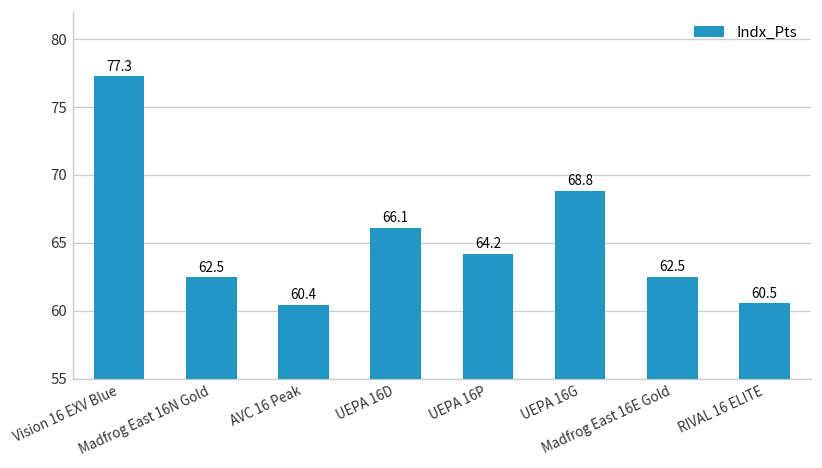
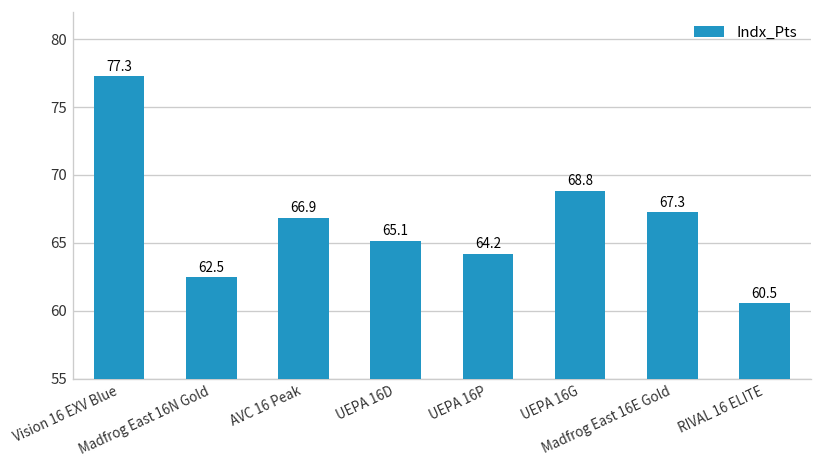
  {
    "Vision 16 EXV Blue": 77.3,
    "Madfrog East 16N Gold": 62.5,
-   "AVC 16 Peak": 60.4,
-   "UEPA 16D": 66.1,
+   "AVC 16 Peak": 66.9,
+   "UEPA 16D": 65.1,
    "UEPA 16P": 64.2,
    "UEPA 16G": 68.8,
-   "Madfrog East 16E Gold": 62.5,
+   "Madfrog East 16E Gold": 67.3,
    "RIVAL 16 ELITE": 60.5
  }
